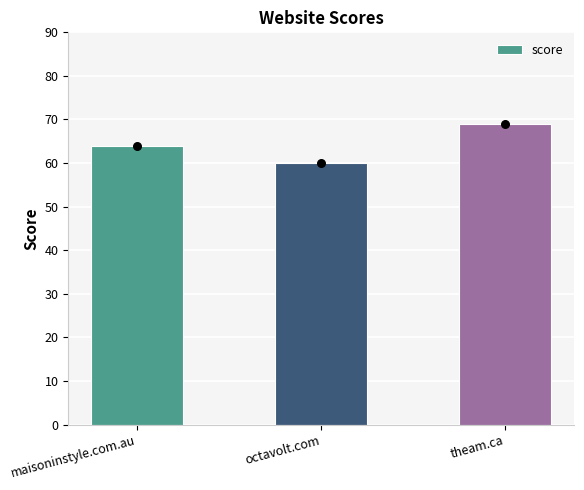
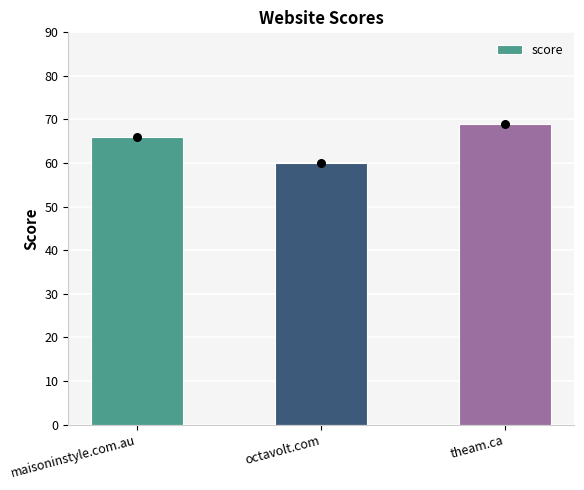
  {
    "score": {
-     "maisoninstyle.com.au": 64,
+     "maisoninstyle.com.au": 66,
      "octavolt.com": 60,
      "theam.ca": 69
    }
  }
